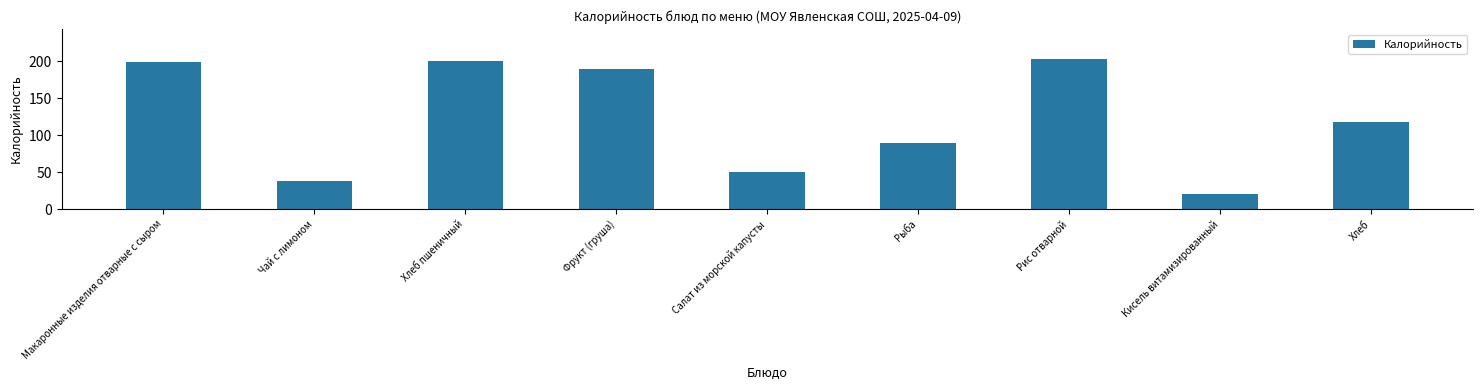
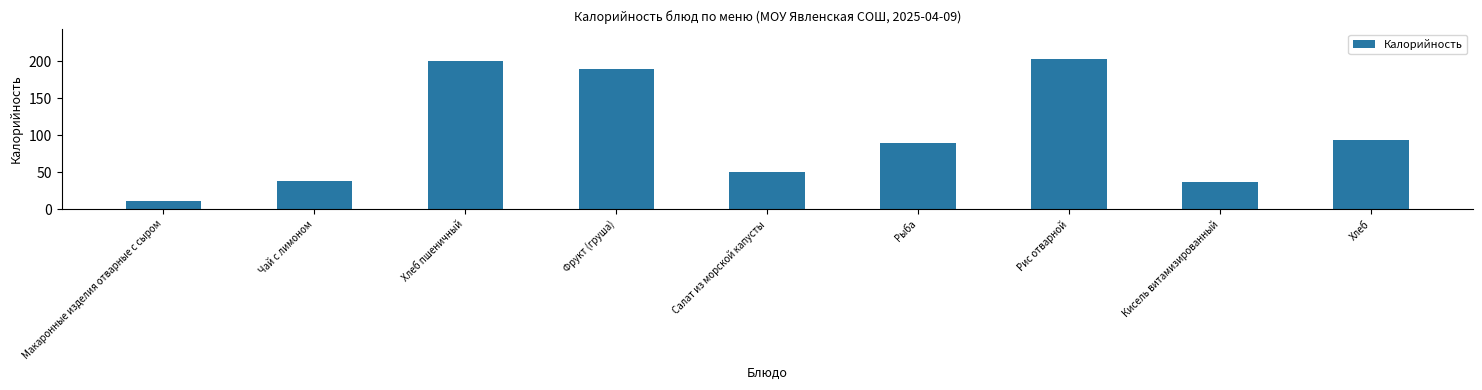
  {
-   "Макаронные изделия отварные с сыром": 200,
+   "Макаронные изделия отварные с сыром": 10,
    "Чай с лимоном": 40,
    "Хлеб пшеничный": 200,
    "Фрукт (груша)": 190,
    "Салат из морской капусты": 50,
    "Рыба": 90,
    "Рис отварной": 200,
-   "Кисель витамизированный": 20,
-   "Хлеб": 120
+   "Кисель витамизированный": 40,
+   "Хлеб": 90
  }
